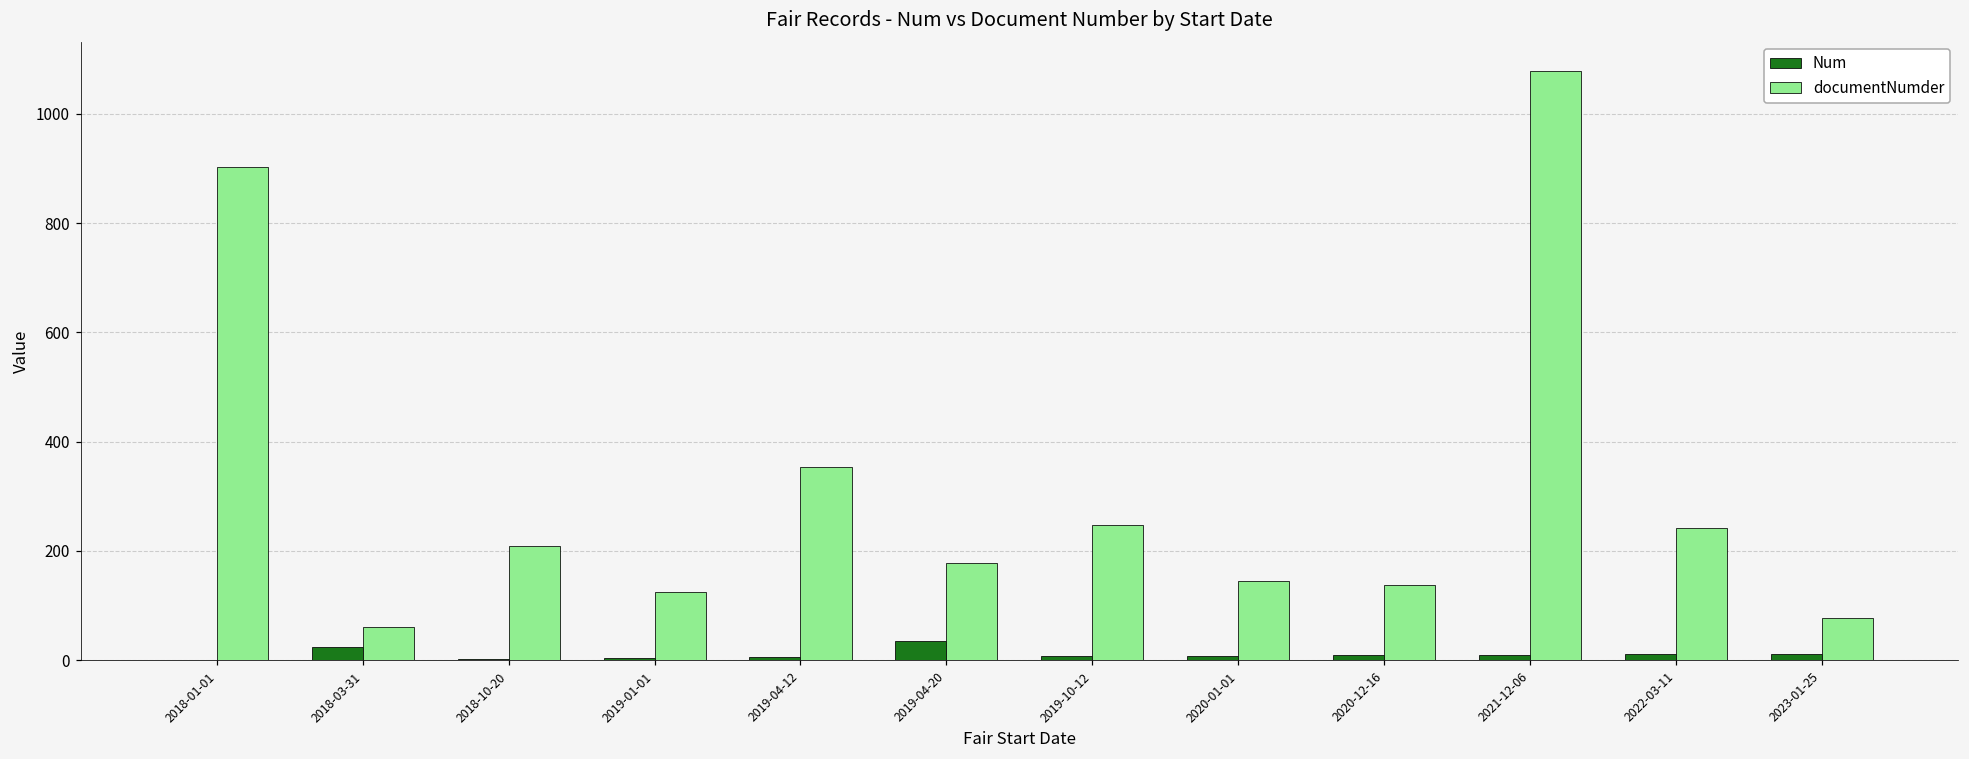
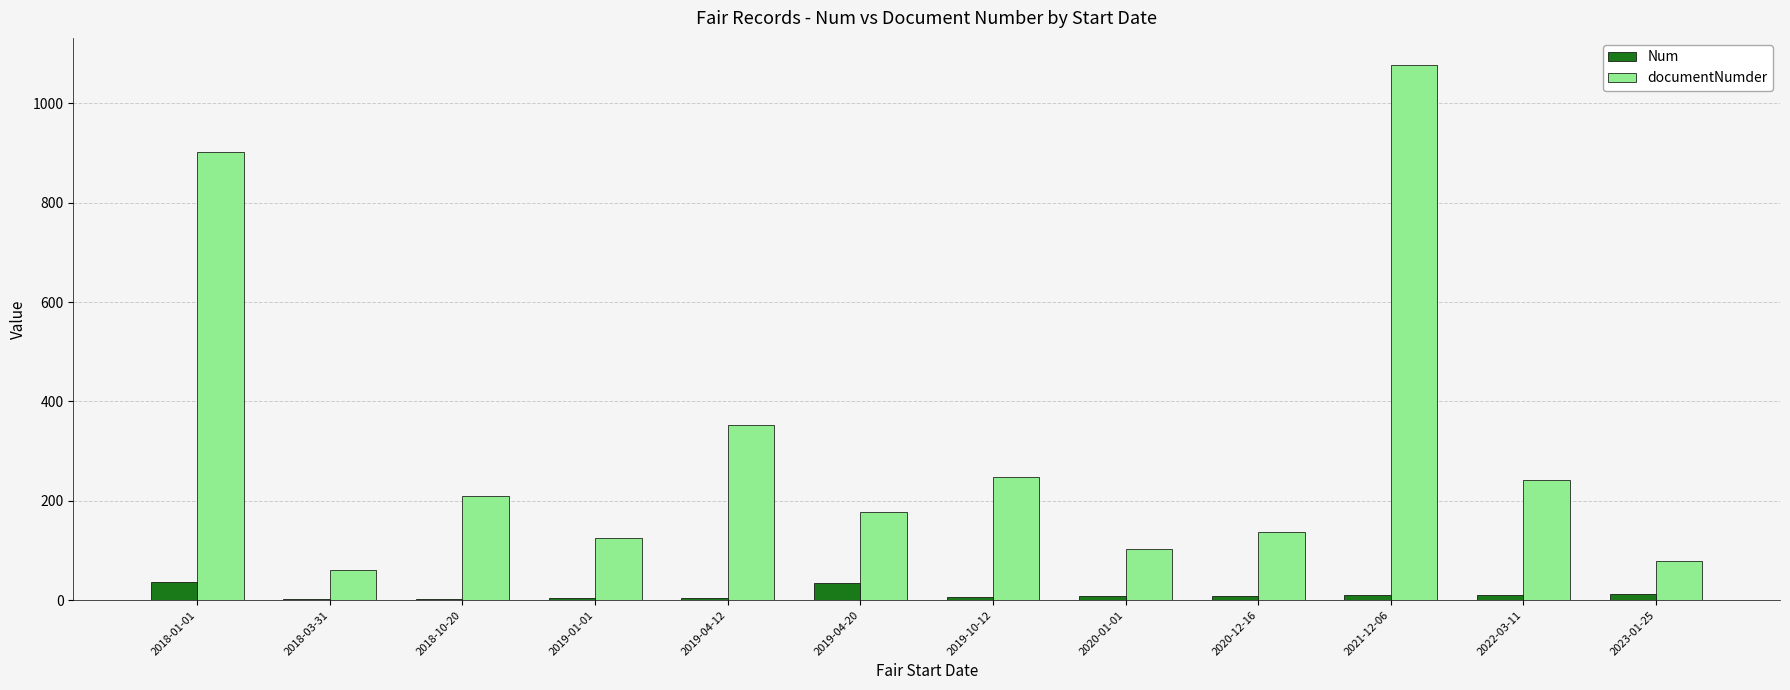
  {
    "Num": {
-     "2018-01-01": 0,
-     "2018-03-31": 30,
+     "2018-01-01": 40,
+     "2018-03-31": 0,
      "2019-04-20": 40,
      "2019-10-12": 10,
      "2020-01-01": 10,
      "2020-12-16": 10,
      "2021-12-06": 10,
      "2022-03-11": 10,
      "2023-01-25": 10
    },
    "documentNumder": {
      "2018-01-01": 900,
      "2018-03-31": 60,
      "2018-10-20": 210,
      "2019-01-01": 130,
      "2019-04-12": 350,
      "2019-04-20": 180,
      "2019-10-12": 250,
-     "2020-01-01": 140,
+     "2020-01-01": 100,
      "2020-12-16": 140,
      "2021-12-06": 1080,
      "2022-03-11": 240,
      "2023-01-25": 80
    }
  }
